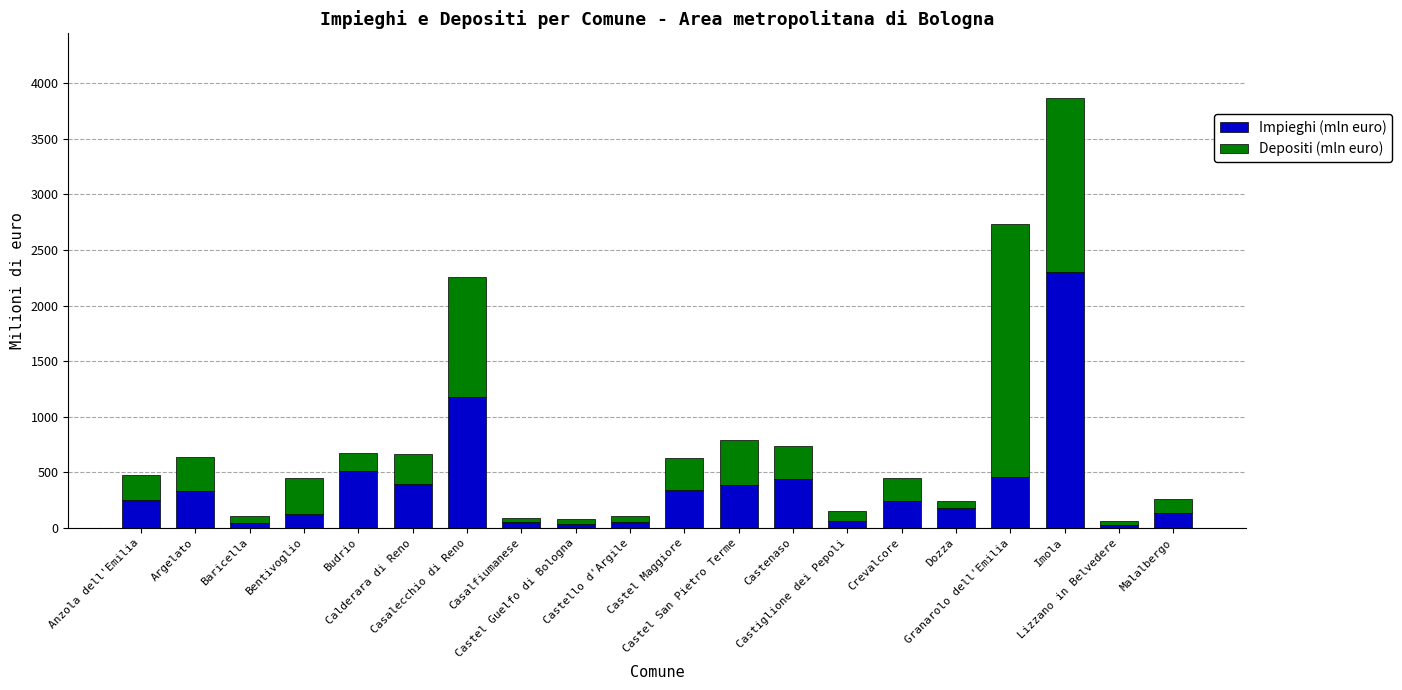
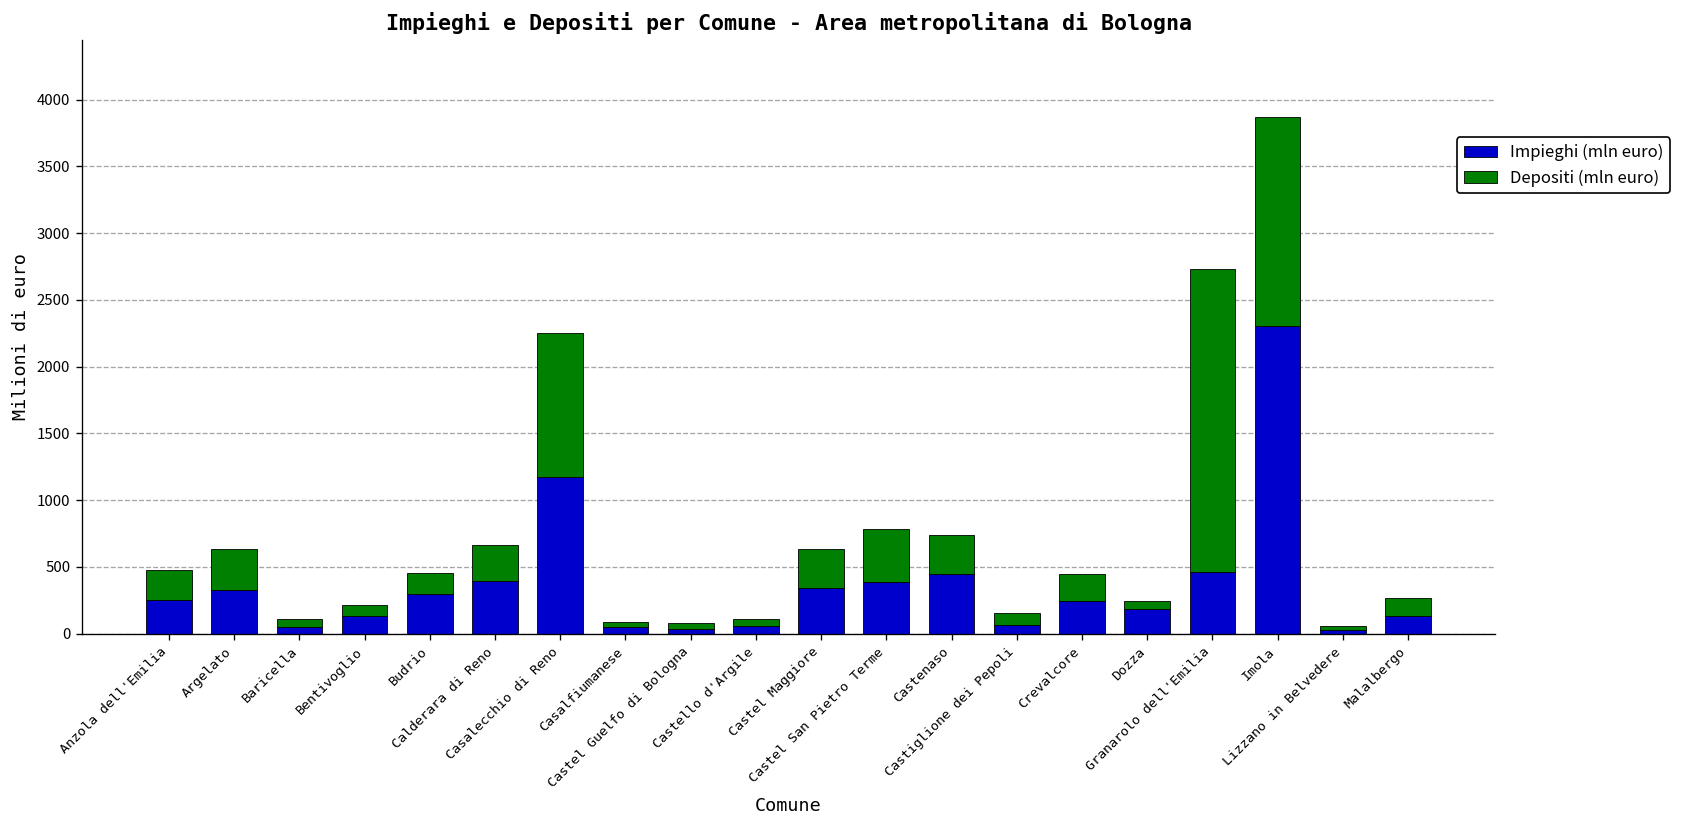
  {
    "Impieghi (mln euro)": {
      "Anzola dell'Emilia": 250,
      "Argelato": 330,
      "Baricella": 50,
      "Bentivoglio": 130,
-     "Budrio": 510,
+     "Budrio": 300,
      "Calderara di Reno": 400,
      "Casalecchio di Reno": 1180,
      "Casalfiumanese": 50,
      "Castel Guelfo di Bologna": 40,
      "Castello d'Argile": 60,
      "Castel Maggiore": 340,
      "Castel San Pietro Terme": 390,
      "Castenaso": 440,
      "Castiglione dei Pepoli": 60,
      "Crevalcore": 240,
      "Dozza": 180,
      "Granarolo dell'Emilia": 460,
      "Imola": 2300,
      "Lizzano in Belvedere": 30,
      "Malalbergo": 130
    },
    "Depositi (mln euro)": {
      "Anzola dell'Emilia": 230,
      "Argelato": 310,
      "Baricella": 60,
-     "Bentivoglio": 320,
+     "Bentivoglio": 80,
      "Budrio": 160,
      "Calderara di Reno": 270,
      "Casalecchio di Reno": 1080,
      "Casalfiumanese": 40,
      "Castel Guelfo di Bologna": 50,
      "Castello d'Argile": 60,
      "Castel Maggiore": 290,
      "Castel San Pietro Terme": 400,
      "Castenaso": 290,
      "Castiglione dei Pepoli": 90,
      "Crevalcore": 200,
      "Dozza": 60,
      "Granarolo dell'Emilia": 2270,
      "Imola": 1570,
      "Lizzano in Belvedere": 30,
      "Malalbergo": 130
    }
  }
